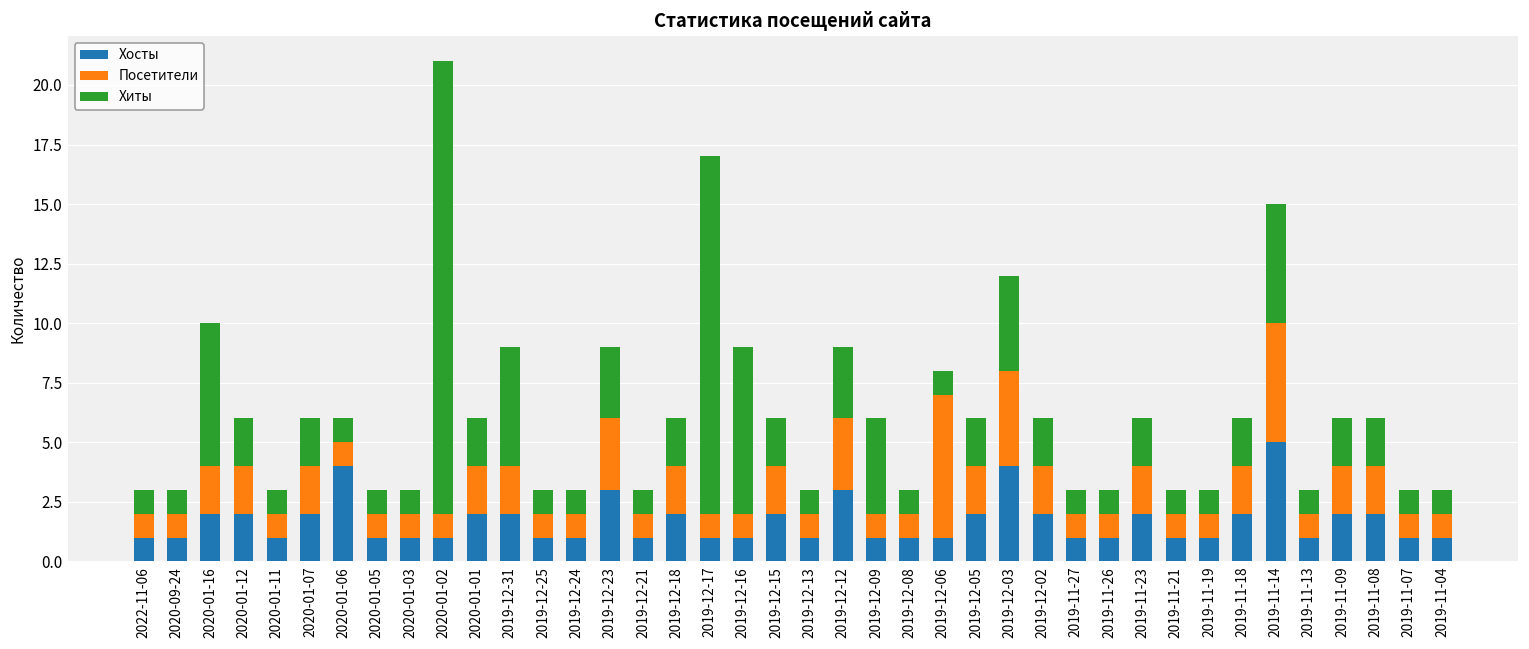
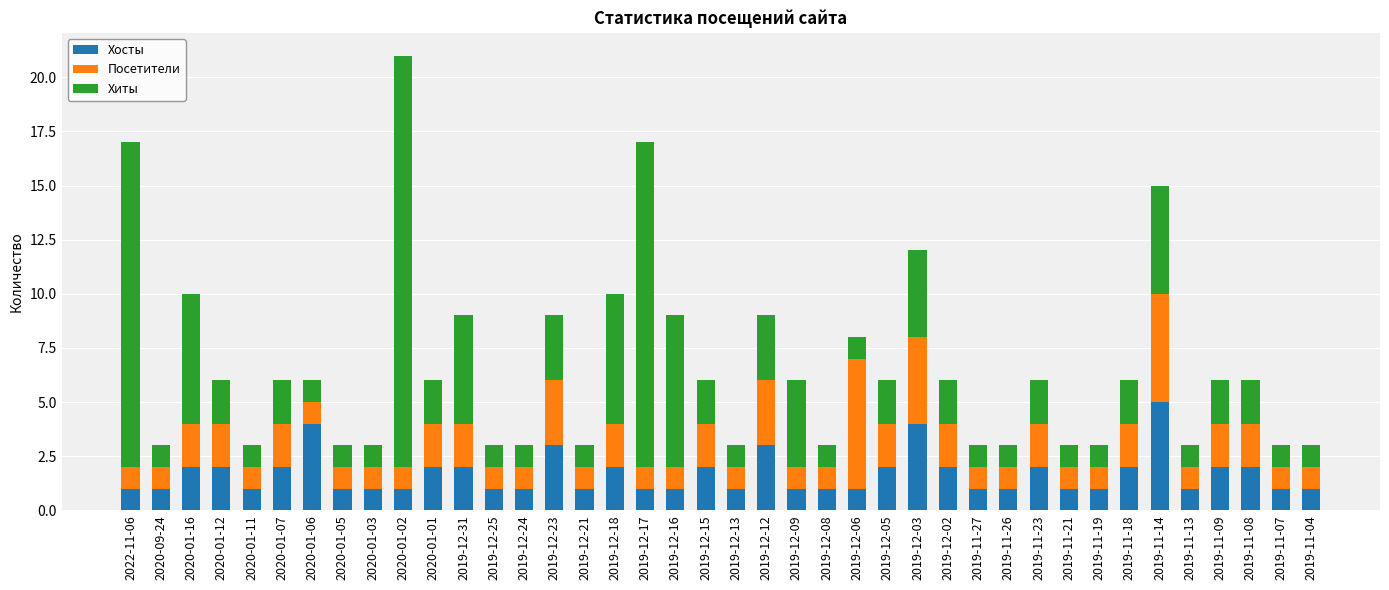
  {
    "Хосты": {
      "2022-11-06": 1,
      "2020-09-24": 1,
      "2020-01-16": 2,
      "2020-01-12": 2,
      "2020-01-11": 1,
      "2020-01-07": 2,
      "2020-01-06": 4,
      "2020-01-05": 1,
      "2020-01-03": 1,
      "2020-01-02": 1,
      "2020-01-01": 2,
      "2019-12-31": 2,
      "2019-12-25": 1,
      "2019-12-24": 1,
      "2019-12-23": 3,
      "2019-12-21": 1,
      "2019-12-18": 2,
      "2019-12-17": 1,
      "2019-12-16": 1,
      "2019-12-15": 2,
      "2019-12-13": 1,
      "2019-12-12": 3,
      "2019-12-09": 1,
      "2019-12-08": 1,
      "2019-12-06": 1,
      "2019-12-05": 2,
      "2019-12-03": 4,
      "2019-12-02": 2,
      "2019-11-27": 1,
      "2019-11-26": 1,
      "2019-11-23": 2,
      "2019-11-21": 1,
      "2019-11-19": 1,
      "2019-11-18": 2,
      "2019-11-14": 5,
      "2019-11-13": 1,
      "2019-11-09": 2,
      "2019-11-08": 2,
      "2019-11-07": 1,
      "2019-11-04": 1
    },
    "Посетители": {
      "2022-11-06": 1,
      "2020-09-24": 1,
      "2020-01-16": 2,
      "2020-01-12": 2,
      "2020-01-11": 1,
      "2020-01-07": 2,
      "2020-01-06": 1,
      "2020-01-05": 1,
      "2020-01-03": 1,
      "2020-01-02": 1,
      "2020-01-01": 2,
      "2019-12-31": 2,
      "2019-12-25": 1,
      "2019-12-24": 1,
      "2019-12-23": 3,
      "2019-12-21": 1,
      "2019-12-18": 2,
      "2019-12-17": 1,
      "2019-12-16": 1,
      "2019-12-15": 2,
      "2019-12-13": 1,
      "2019-12-12": 3,
      "2019-12-09": 1,
      "2019-12-08": 1,
      "2019-12-06": 6,
      "2019-12-05": 2,
      "2019-12-03": 4,
      "2019-12-02": 2,
      "2019-11-27": 1,
      "2019-11-26": 1,
      "2019-11-23": 2,
      "2019-11-21": 1,
      "2019-11-19": 1,
      "2019-11-18": 2,
      "2019-11-14": 5,
      "2019-11-13": 1,
      "2019-11-09": 2,
      "2019-11-08": 2,
      "2019-11-07": 1,
      "2019-11-04": 1
    },
    "Хиты": {
-     "2022-11-06": 1,
+     "2022-11-06": 15,
      "2020-09-24": 1,
      "2020-01-16": 6,
      "2020-01-12": 2,
      "2020-01-11": 1,
      "2020-01-07": 2,
      "2020-01-06": 1,
      "2020-01-05": 1,
      "2020-01-03": 1,
      "2020-01-02": 19,
      "2020-01-01": 2,
      "2019-12-31": 5,
      "2019-12-25": 1,
      "2019-12-24": 1,
      "2019-12-23": 3,
      "2019-12-21": 1,
-     "2019-12-18": 2,
+     "2019-12-18": 6,
      "2019-12-17": 15,
      "2019-12-16": 7,
      "2019-12-15": 2,
      "2019-12-13": 1,
      "2019-12-12": 3,
      "2019-12-09": 4,
      "2019-12-08": 1,
      "2019-12-06": 1,
      "2019-12-05": 2,
      "2019-12-03": 4,
      "2019-12-02": 2,
      "2019-11-27": 1,
      "2019-11-26": 1,
      "2019-11-23": 2,
      "2019-11-21": 1,
      "2019-11-19": 1,
      "2019-11-18": 2,
      "2019-11-14": 5,
      "2019-11-13": 1,
      "2019-11-09": 2,
      "2019-11-08": 2,
      "2019-11-07": 1,
      "2019-11-04": 1
    }
  }
